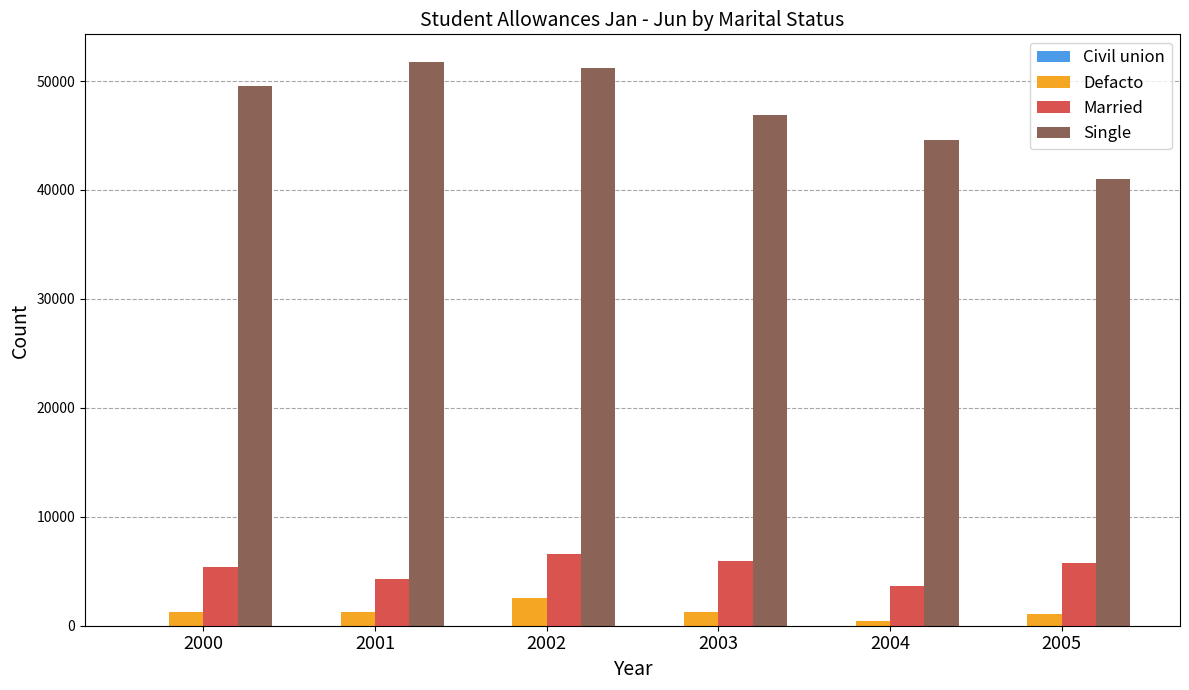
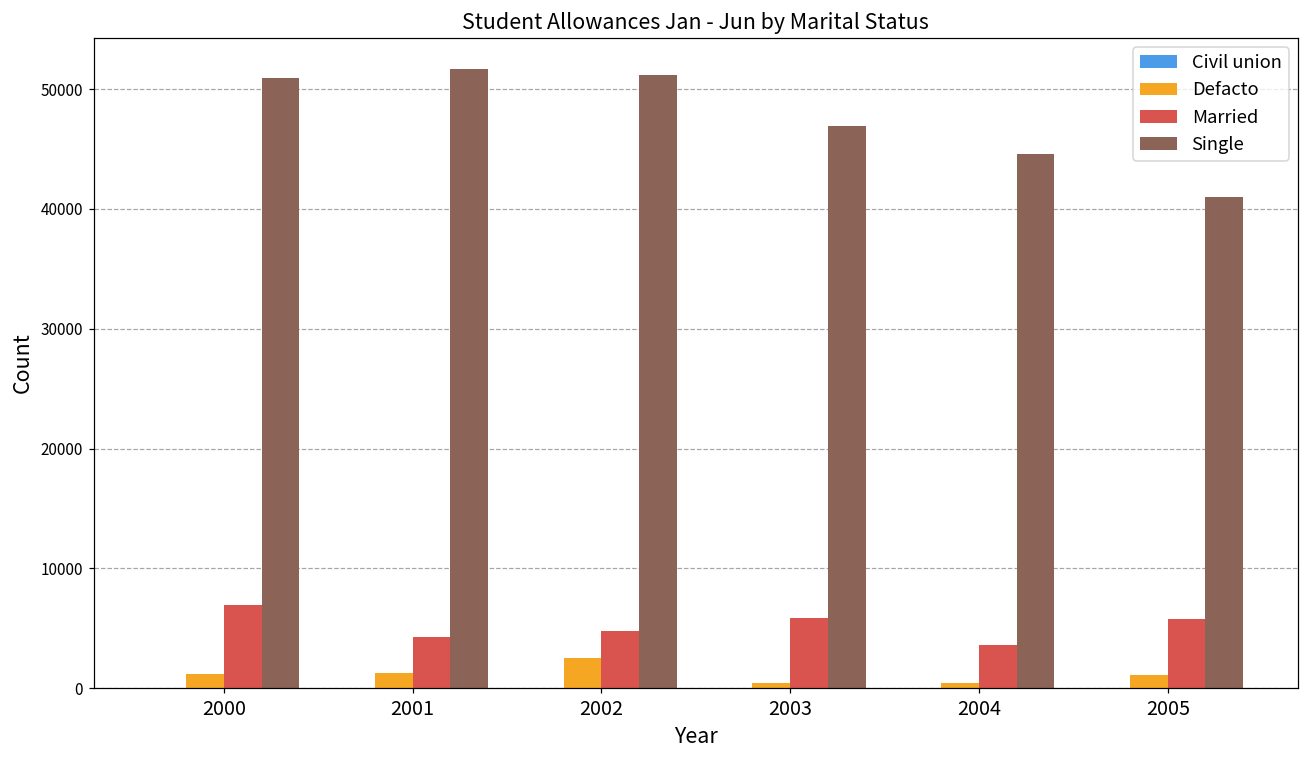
  {
    "Civil union": {
      "2000": 0,
      "2001": 0,
      "2002": 0,
      "2003": 0,
      "2004": 0,
      "2005": 0
    },
    "Defacto": {
      "2000": 1200,
      "2001": 1300,
      "2002": 2600,
-     "2003": 1300,
+     "2003": 500,
      "2004": 400,
      "2005": 1100
    },
    "Married": {
-     "2000": 5400,
+     "2000": 7000,
      "2001": 4300,
-     "2002": 6600,
+     "2002": 4800,
      "2003": 5900,
      "2004": 3600,
      "2005": 5800
    },
    "Single": {
-     "2000": 49600,
+     "2000": 50900,
      "2001": 51700,
      "2002": 51200,
      "2003": 46900,
      "2004": 44600,
      "2005": 41000
    }
  }
